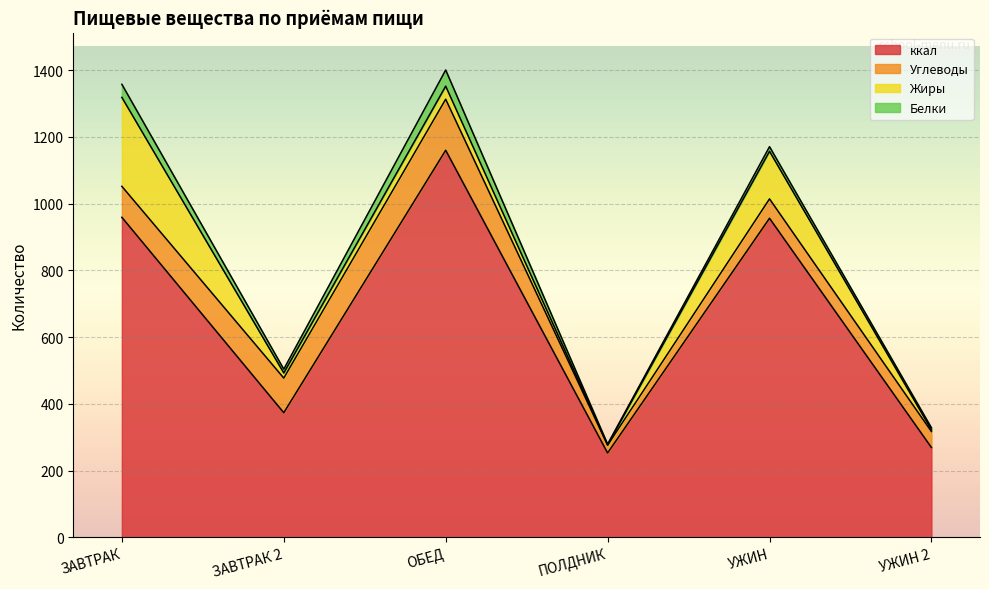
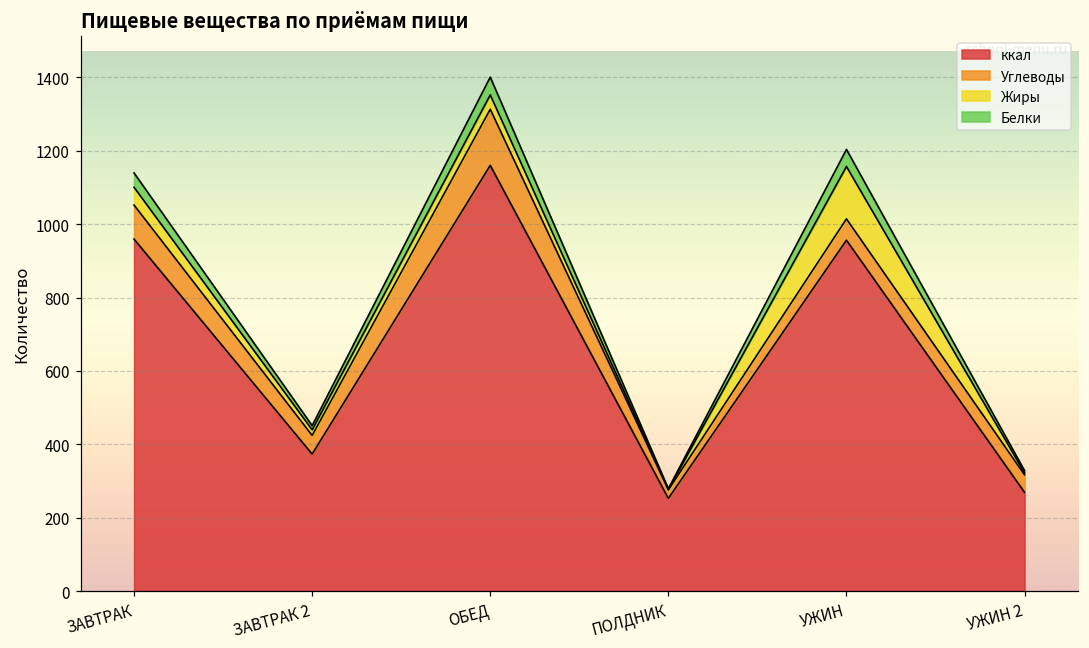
  {
    "ккал": {
      "ЗАВТРАК": 960,
      "ЗАВТРАК 2": 370,
      "ОБЕД": 1160,
      "ПОЛДНИК": 250,
      "УЖИН": 960,
      "УЖИН 2": 270
    },
    "Углеводы": {
      "ЗАВТРАК": 90,
-     "ЗАВТРАК 2": 100,
+     "ЗАВТРАК 2": 50,
      "ОБЕД": 150,
      "УЖИН": 60
    },
    "Жиры": {
-     "ЗАВТРАК": 270,
+     "ЗАВТРАК": 50,
      "ЗАВТРАК 2": 20,
      "ОБЕД": 40,
      "УЖИН": 140
    },
    "Белки": {
      "ЗАВТРАК": 40,
      "ЗАВТРАК 2": 10,
      "ОБЕД": 50,
-     "УЖИН": 10
+     "УЖИН": 50
    }
  }
